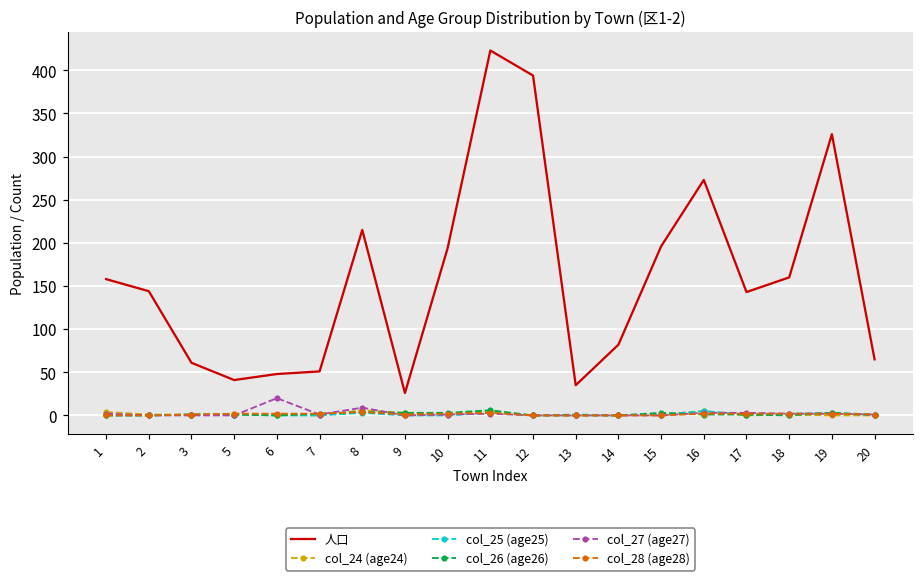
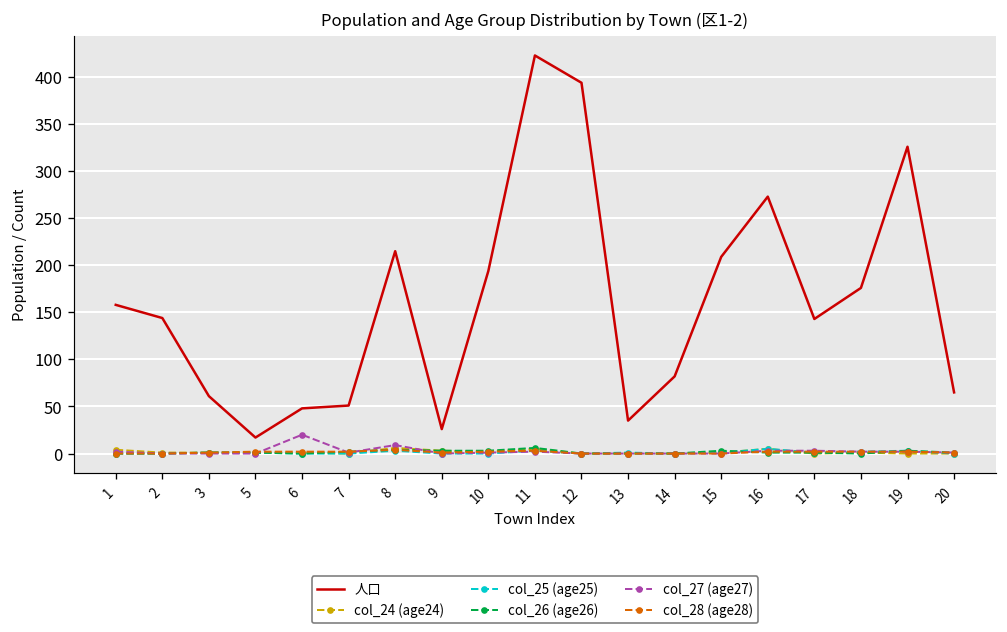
  {
    "人口": {
      "1": 160,
      "2": 140,
      "3": 60,
-     "5": 40,
+     "5": 20,
      "6": 50,
      "7": 50,
      "8": 220,
      "9": 30,
      "10": 190,
      "11": 420,
      "12": 390,
      "13": 40,
      "14": 80,
-     "15": 200,
+     "15": 210,
      "16": 270,
      "17": 140,
-     "18": 160,
+     "18": 180,
      "19": 330,
      "20": 70
    },
    "col_27 (age27)": {
      "6": 20
    }
  }
